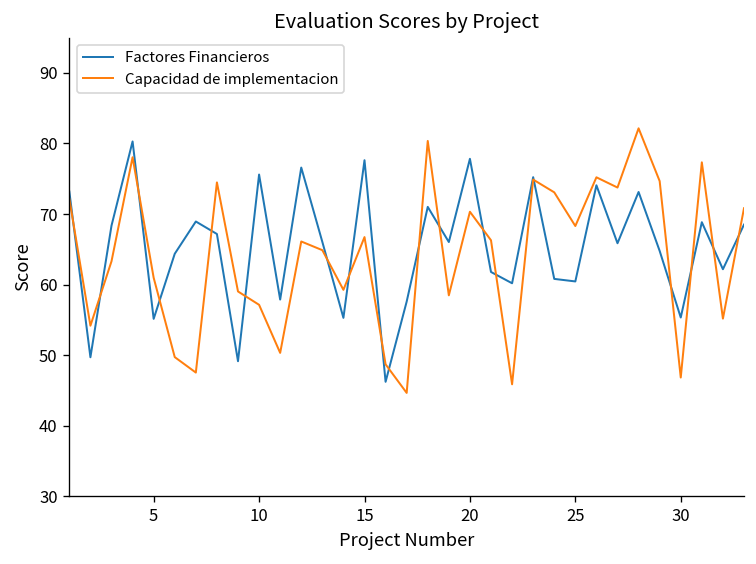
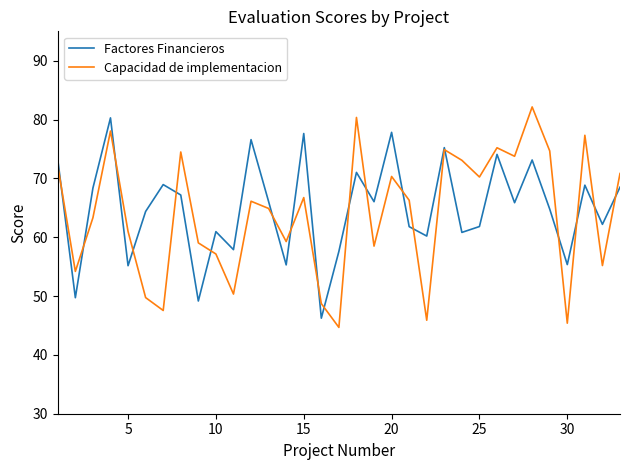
  {
    "Factores Financieros": {
      "5": 55,
-     "10": 76,
+     "10": 61,
      "15": 78,
      "20": 78,
-     "25": 60,
+     "25": 62,
      "30": 55
    },
    "Capacidad de implementacion": {
      "5": 61,
      "10": 57,
      "15": 67,
      "20": 70,
-     "25": 68,
-     "30": 47
+     "25": 70,
+     "30": 45
    }
  }
